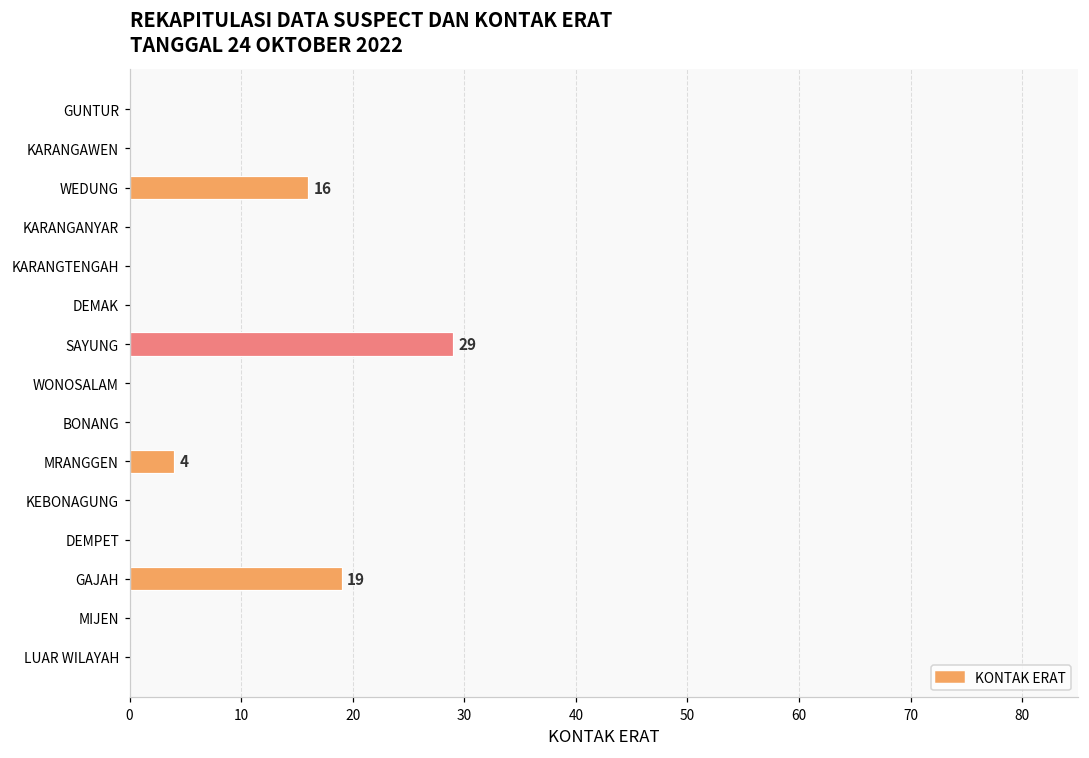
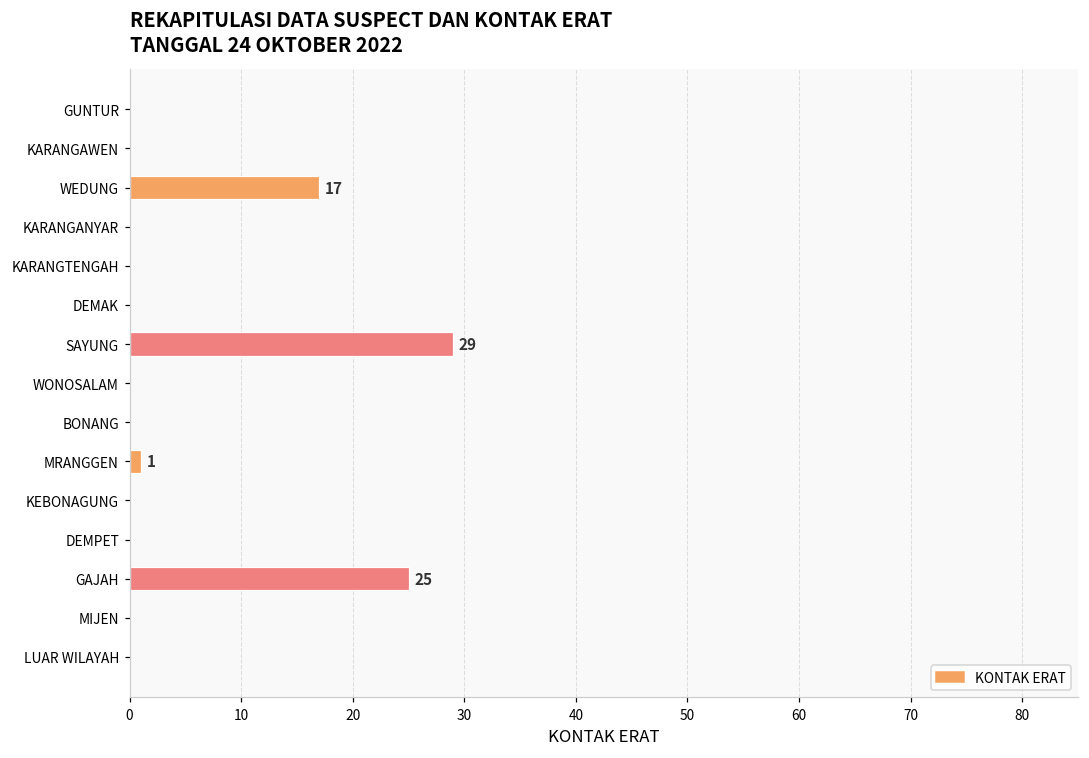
  {
-   "WEDUNG": 16,
+   "WEDUNG": 17,
    "SAYUNG": 29,
-   "MRANGGEN": 4,
-   "GAJAH": 19
+   "MRANGGEN": 1,
+   "GAJAH": 25
  }
